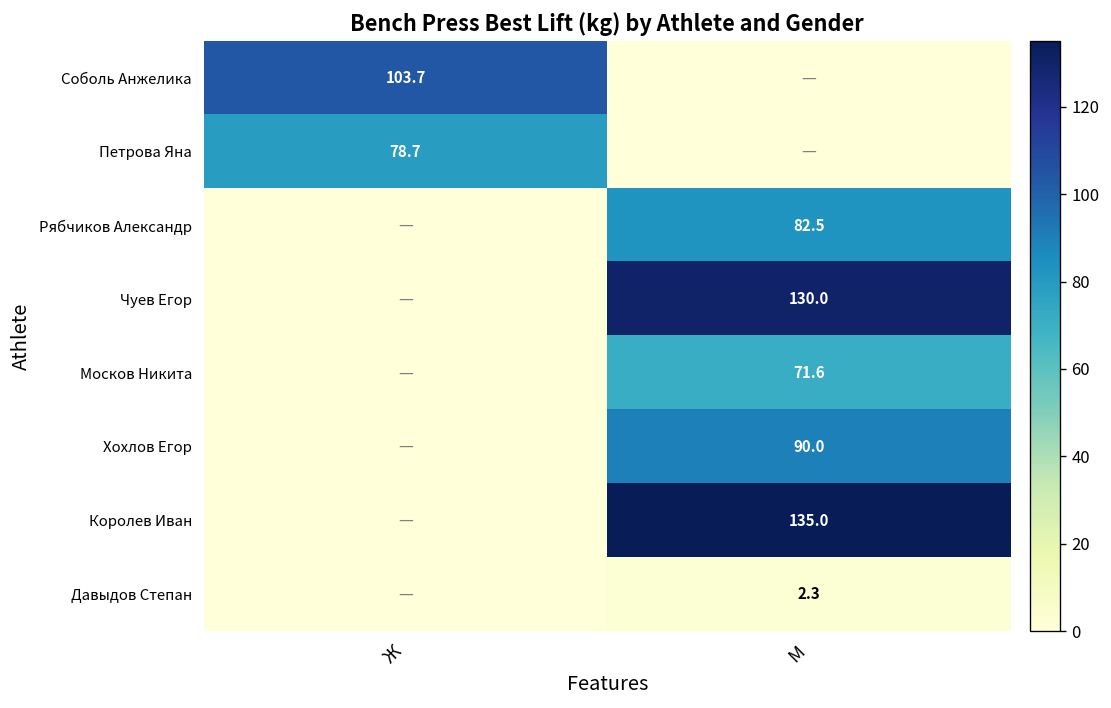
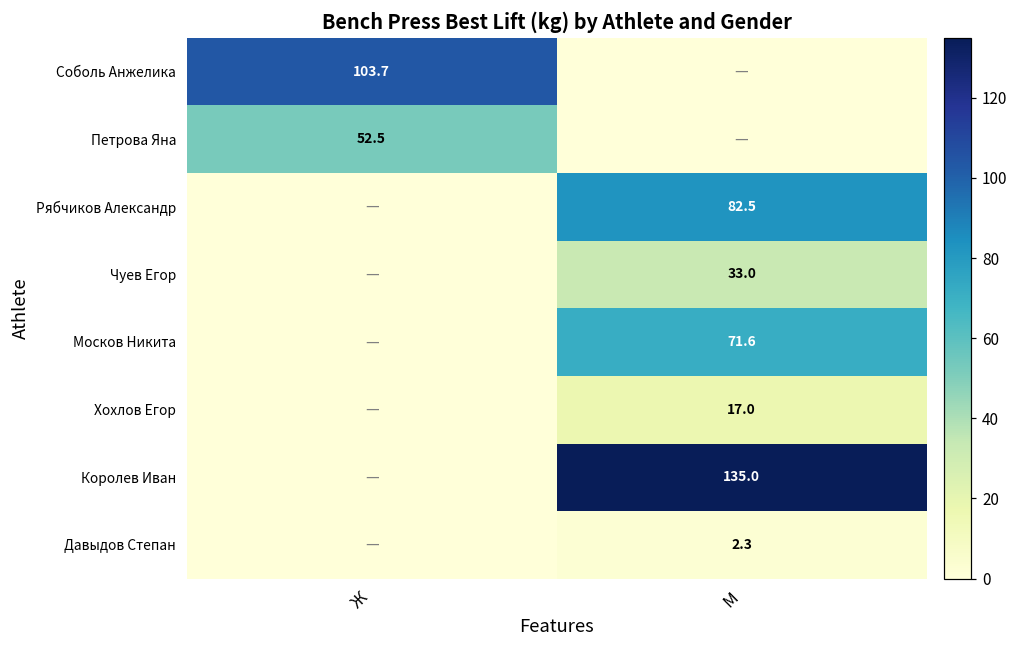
  {
    "Соболь Анжелика": {
      "Ж": 103.7
    },
    "Петрова Яна": {
-     "Ж": 78.7
+     "Ж": 52.5
    },
    "Рябчиков Александр": {
      "М": 82.5
    },
    "Чуев Егор": {
-     "М": 130.0
+     "М": 33.0
    },
    "Москов Никита": {
      "М": 71.6
    },
    "Хохлов Егор": {
-     "М": 90.0
+     "М": 17.0
    },
    "Королев Иван": {
      "М": 135.0
    },
    "Давыдов Степан": {
      "М": 2.3
    }
  }
